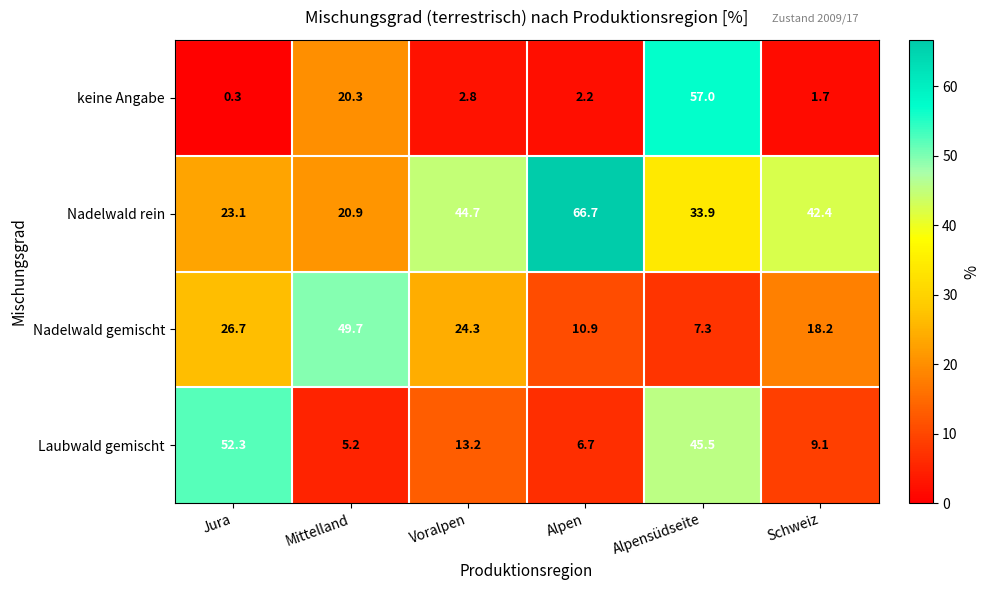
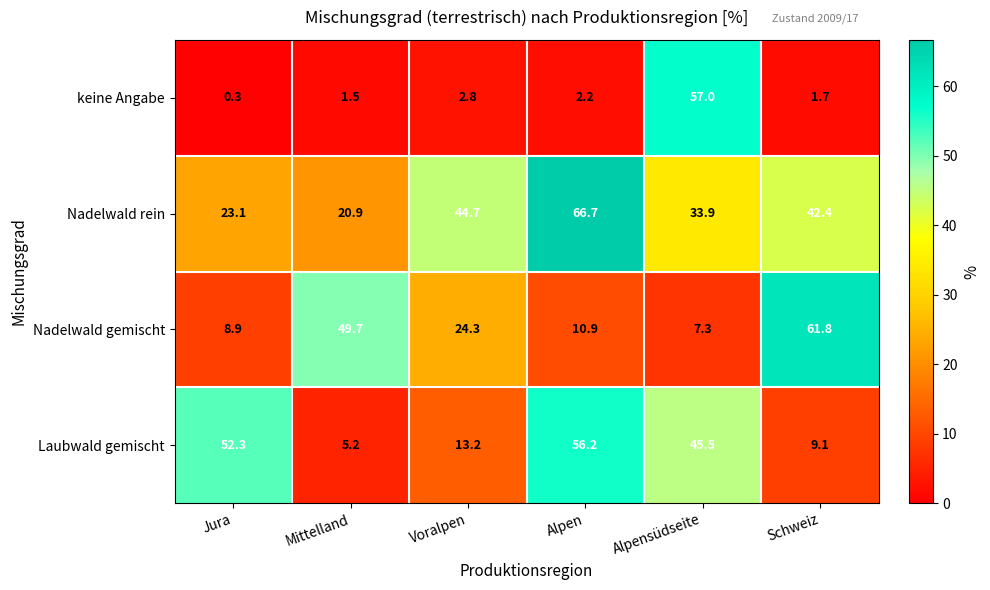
  {
    "keine Angabe": {
      "Jura": 0.3,
-     "Mittelland": 20.3,
+     "Mittelland": 1.5,
      "Voralpen": 2.8,
      "Alpen": 2.2,
      "Alpensüdseite": 57.0,
      "Schweiz": 1.7
    },
    "Nadelwald rein": {
      "Jura": 23.1,
      "Mittelland": 20.9,
      "Voralpen": 44.7,
      "Alpen": 66.7,
      "Alpensüdseite": 33.9,
      "Schweiz": 42.4
    },
    "Nadelwald gemischt": {
-     "Jura": 26.7,
+     "Jura": 8.9,
      "Mittelland": 49.7,
      "Voralpen": 24.3,
      "Alpen": 10.9,
      "Alpensüdseite": 7.3,
-     "Schweiz": 18.2
+     "Schweiz": 61.8
    },
    "Laubwald gemischt": {
      "Jura": 52.3,
      "Mittelland": 5.2,
      "Voralpen": 13.2,
-     "Alpen": 6.7,
+     "Alpen": 56.2,
      "Alpensüdseite": 45.5,
      "Schweiz": 9.1
    }
  }
